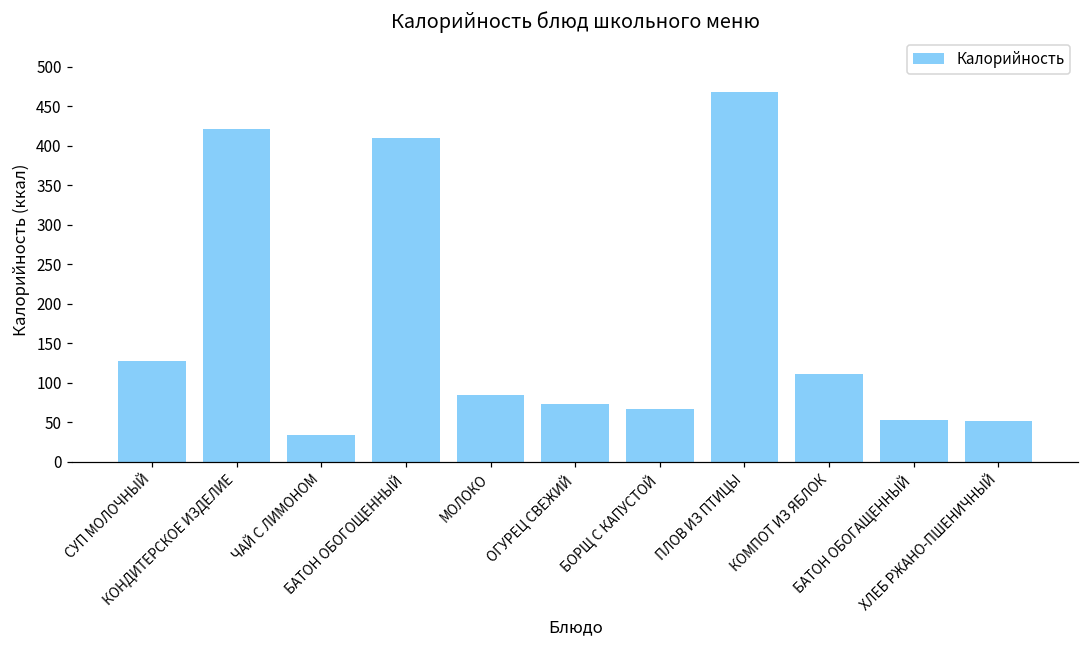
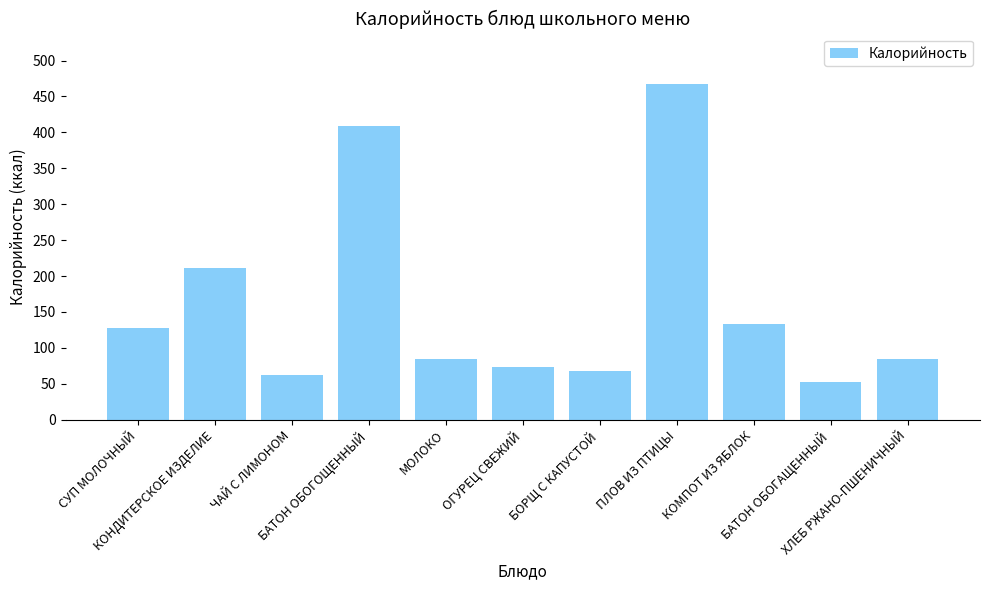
  {
    "СУП МОЛОЧНЫЙ": 130,
-   "КОНДИТЕРСКОЕ ИЗДЕЛИЕ": 420,
-   "ЧАЙ С ЛИМОНОМ": 30,
+   "КОНДИТЕРСКОЕ ИЗДЕЛИЕ": 210,
+   "ЧАЙ С ЛИМОНОМ": 60,
    "БАТОН ОБОГОЩЕННЫЙ": 410,
    "МОЛОКО": 90,
    "ОГУРЕЦ СВЕЖИЙ": 70,
    "БОРЩ С КАПУСТОЙ": 70,
    "ПЛОВ ИЗ ПТИЦЫ": 470,
-   "КОМПОТ ИЗ ЯБЛОК": 110,
+   "КОМПОТ ИЗ ЯБЛОК": 130,
    "БАТОН ОБОГАЩЕННЫЙ": 50,
-   "ХЛЕБ РЖАНО-ПШЕНИЧНЫЙ": 50
+   "ХЛЕБ РЖАНО-ПШЕНИЧНЫЙ": 90
  }
